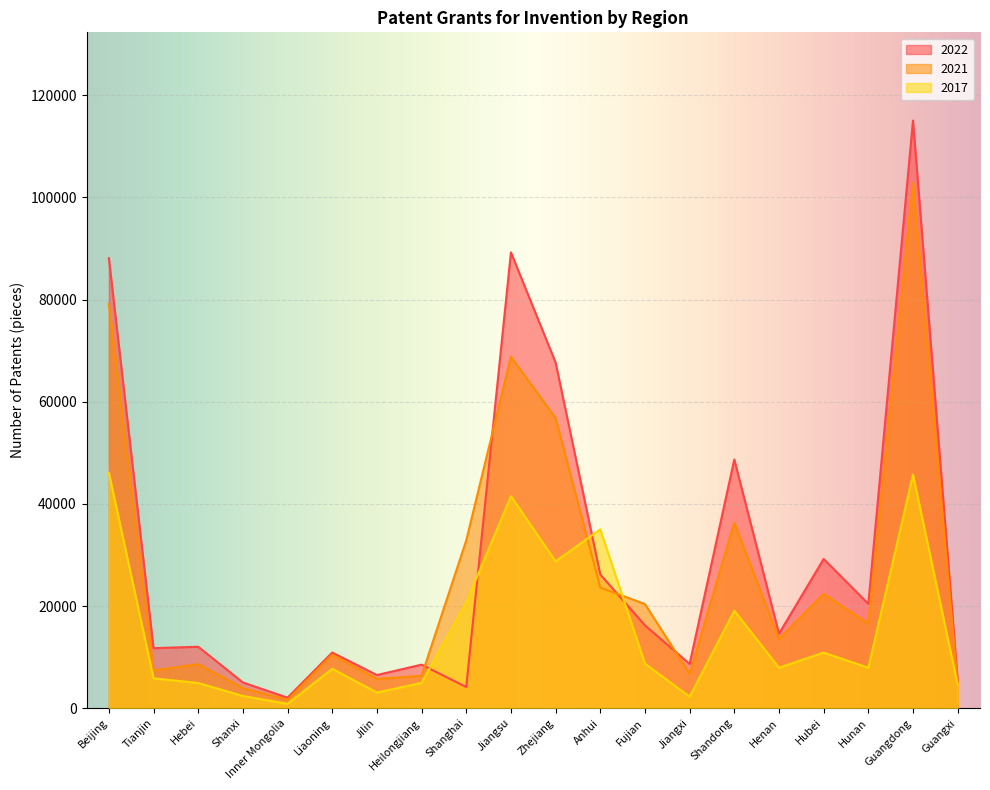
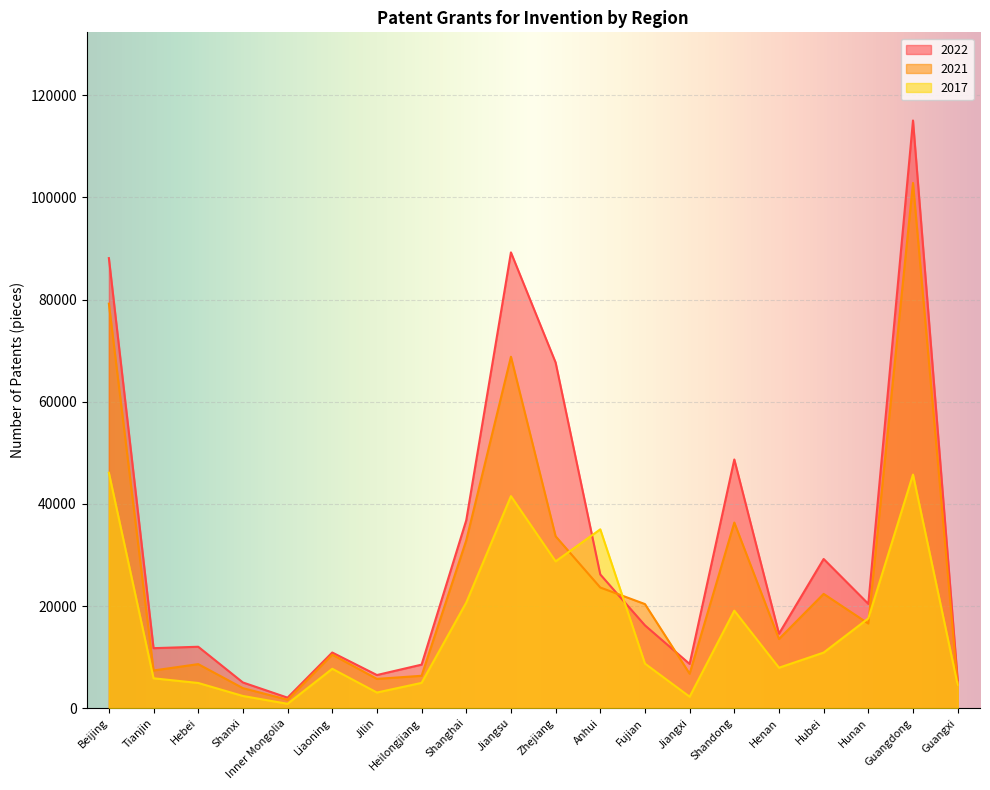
  {
    "2022": {
      "Beijing": 88000,
      "Tianjin": 12000,
      "Hebei": 12000,
      "Shanxi": 5000,
      "Jilin": 6000,
      "Heilongjiang": 9000,
-     "Shanghai": 4000,
+     "Shanghai": 37000,
      "Jiangsu": 89000,
      "Zhejiang": 68000,
      "Anhui": 26000,
      "Fujian": 16000,
      "Jiangxi": 9000,
      "Shandong": 49000,
      "Henan": 15000,
      "Hubei": 29000,
      "Hunan": 20000,
      "Guangdong": 115000,
      "Guangxi": 5000
    },
    "2021": {
      "Beijing": 79000,
      "Tianjin": 7000,
      "Hebei": 9000,
      "Shanxi": 4000,
      "Jilin": 6000,
      "Heilongjiang": 6000,
      "Shanghai": 33000,
      "Jiangsu": 69000,
-     "Zhejiang": 57000,
+     "Zhejiang": 34000,
      "Anhui": 24000,
      "Fujian": 20000,
      "Jiangxi": 7000,
      "Shandong": 36000,
      "Henan": 14000,
      "Hubei": 22000,
      "Hunan": 17000,
      "Guangdong": 103000
    },
    "2017": {
      "Beijing": 46000,
      "Tianjin": 6000,
      "Hebei": 5000,
      "Shanxi": 2000,
      "Inner Mongolia": 1000,
      "Liaoning": 8000,
      "Jilin": 3000,
      "Heilongjiang": 5000,
      "Shanghai": 21000,
      "Jiangsu": 42000,
      "Zhejiang": 29000,
      "Anhui": 35000,
      "Fujian": 9000,
      "Jiangxi": 2000,
      "Shandong": 19000,
      "Henan": 8000,
      "Hubei": 11000,
-     "Hunan": 8000,
+     "Hunan": 18000,
      "Guangdong": 46000
    }
  }
